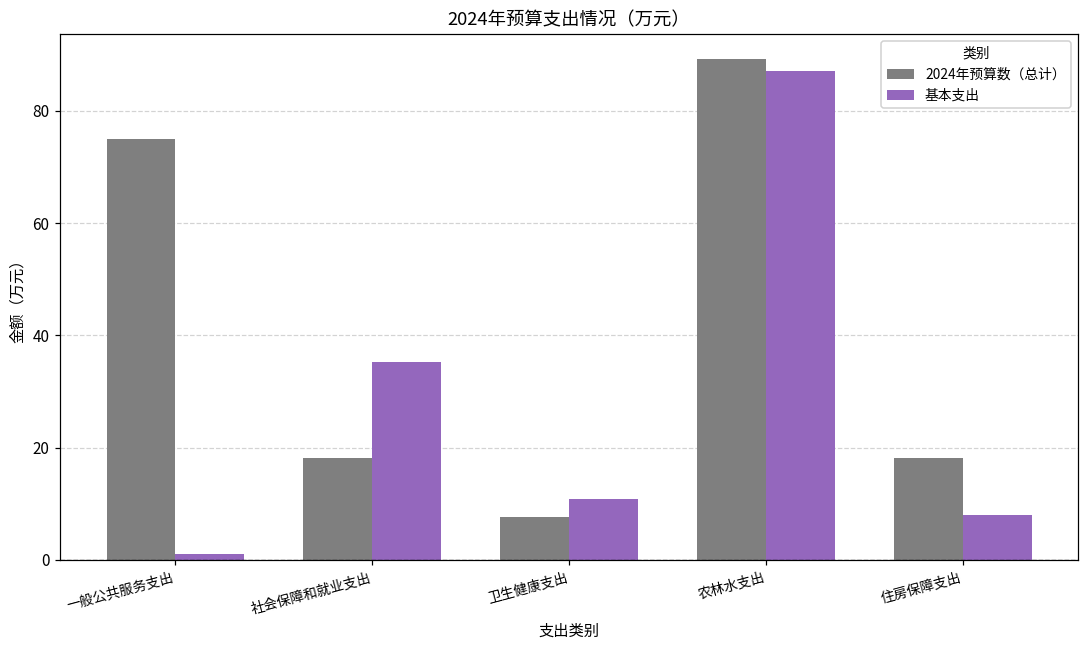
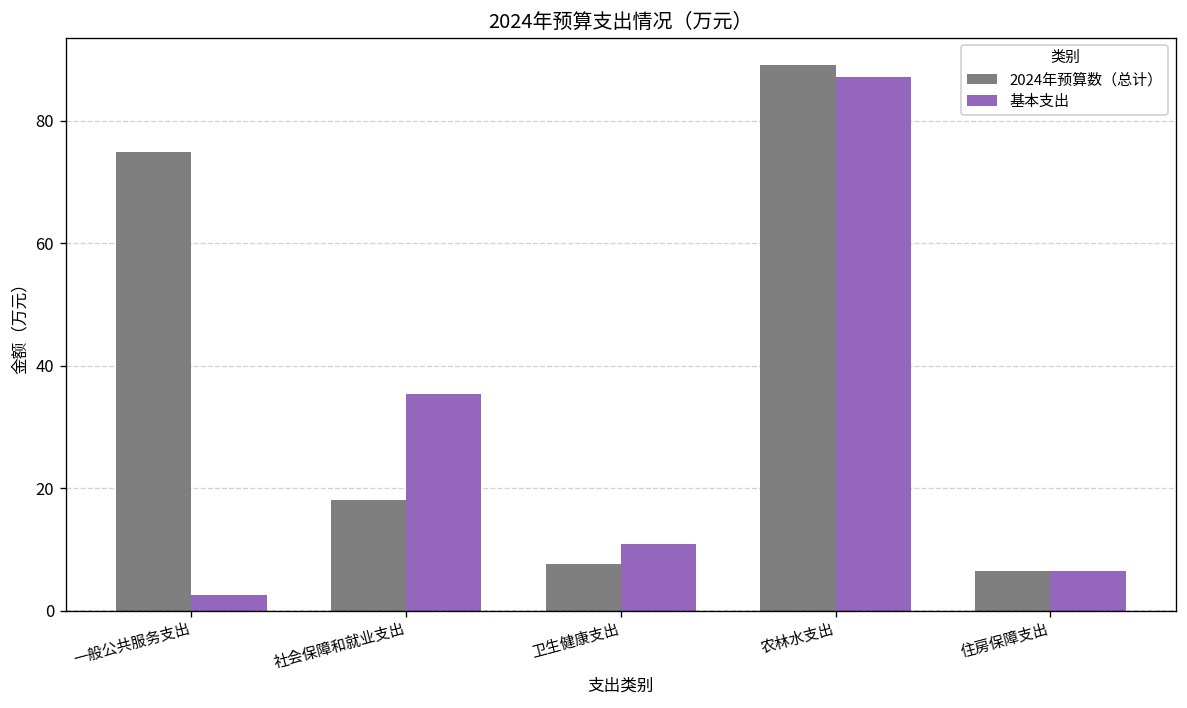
  {
    "2024年预算数（总计）": {
      "一般公共服务支出": 75,
      "社会保障和就业支出": 18,
      "卫生健康支出": 8,
      "农林水支出": 89,
-     "住房保障支出": 18
+     "住房保障支出": 6
    },
    "基本支出": {
-     "一般公共服务支出": 1,
+     "一般公共服务支出": 3,
      "社会保障和就业支出": 35,
      "卫生健康支出": 11,
      "农林水支出": 87,
-     "住房保障支出": 8
+     "住房保障支出": 6
    }
  }
